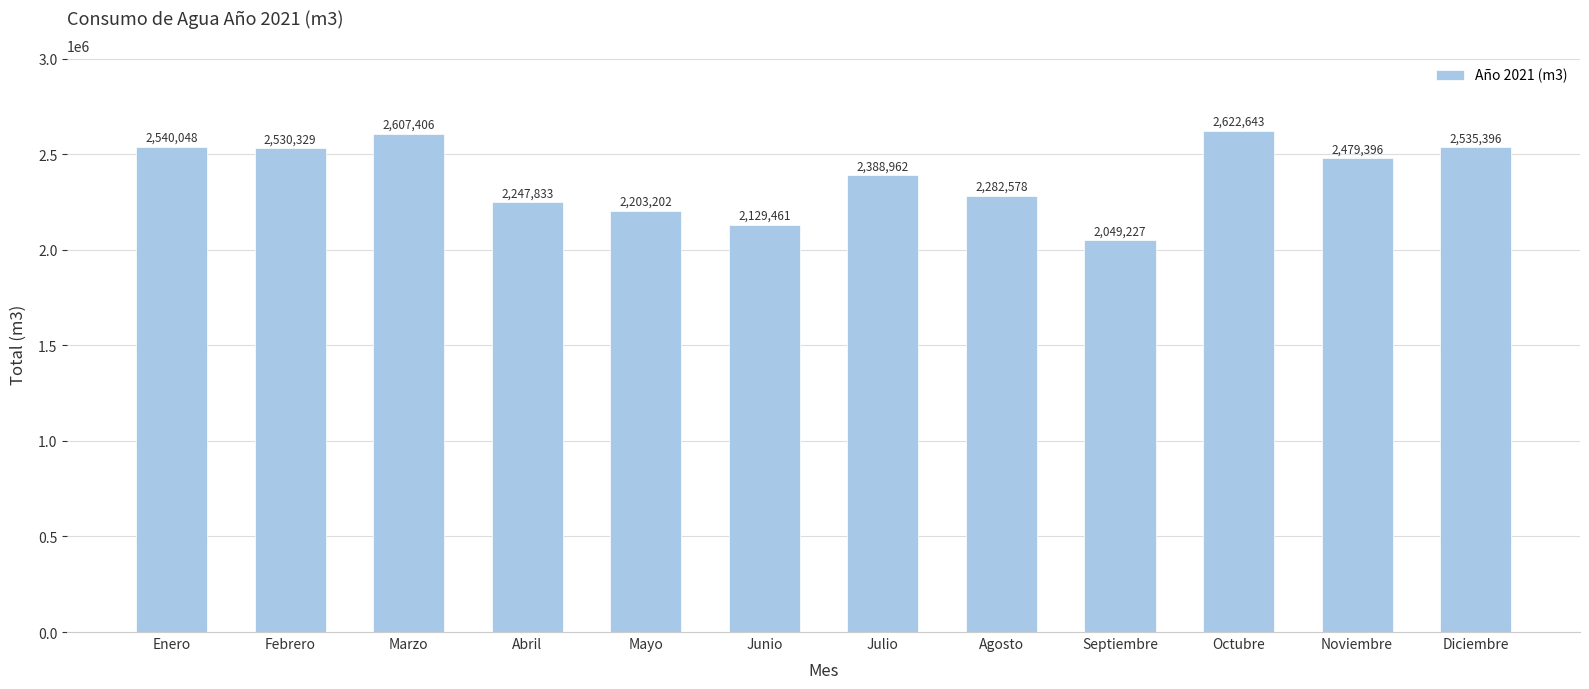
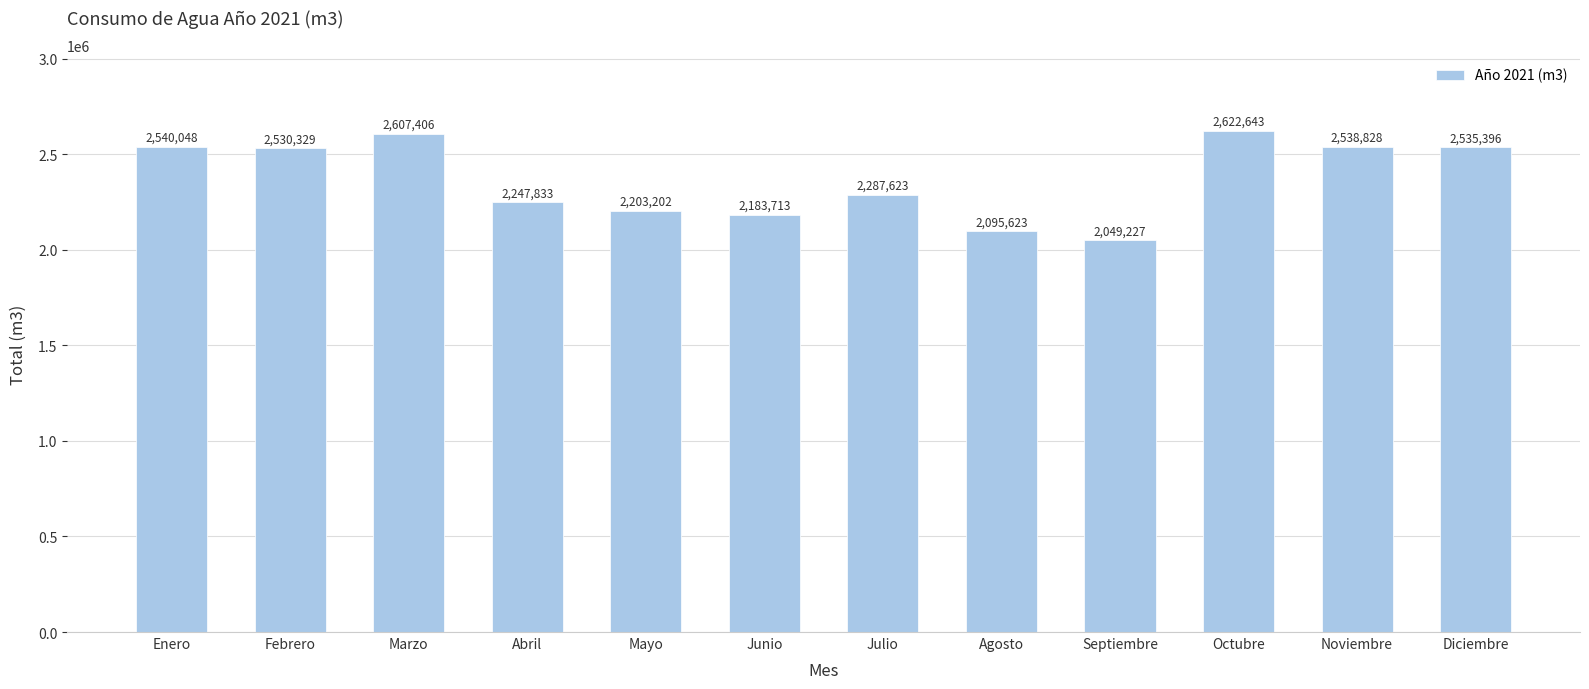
  {
    "Enero": "2,540,048",
    "Febrero": "2,530,329",
    "Marzo": "2,607,406",
    "Abril": "2,247,833",
    "Mayo": "2,203,202",
-   "Junio": "2,129,461",
-   "Julio": "2,388,962",
-   "Agosto": "2,282,578",
+   "Junio": "2,183,713",
+   "Julio": "2,287,623",
+   "Agosto": "2,095,623",
    "Septiembre": "2,049,227",
    "Octubre": "2,622,643",
-   "Noviembre": "2,479,396",
+   "Noviembre": "2,538,828",
    "Diciembre": "2,535,396"
  }
